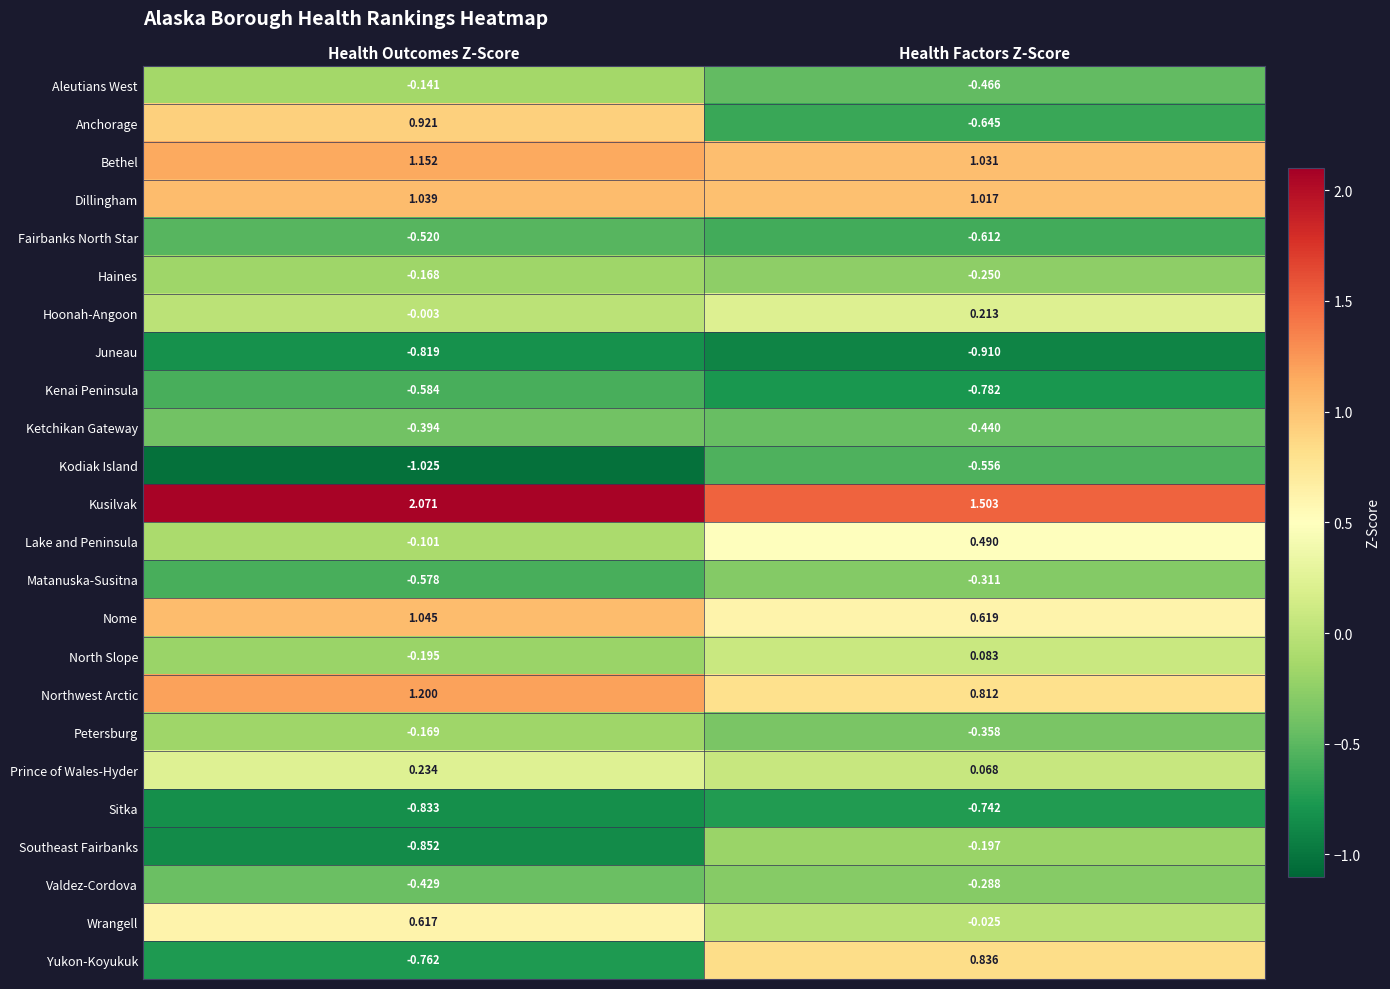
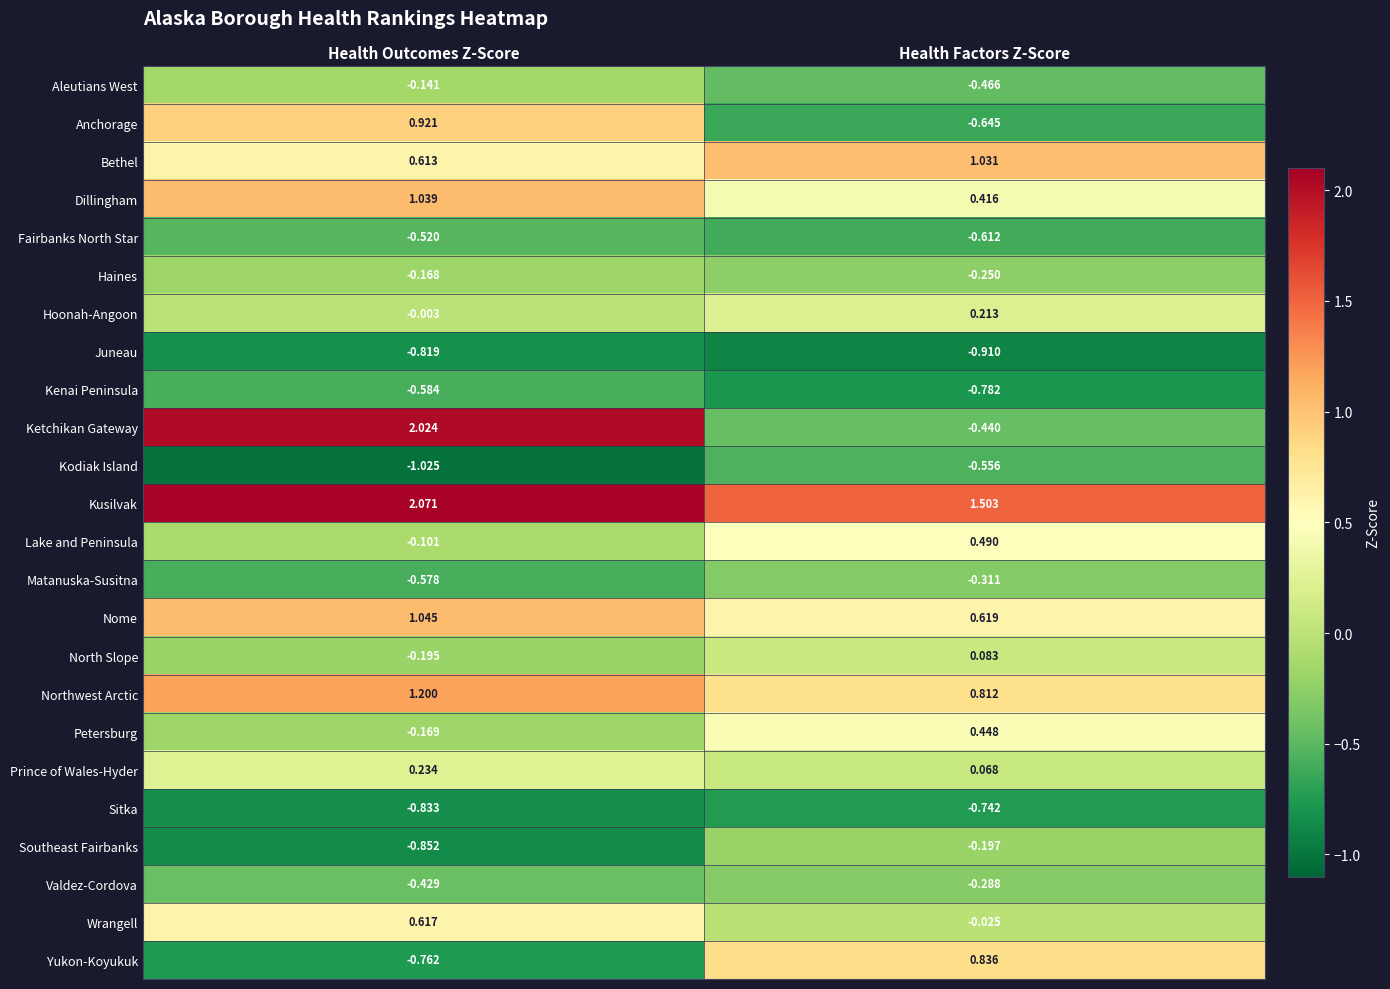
  {
    "Aleutians West": {
      "Health Outcomes Z-Score": -0.141,
      "Health Factors Z-Score": -0.466
    },
    "Anchorage": {
      "Health Outcomes Z-Score": 0.921,
      "Health Factors Z-Score": -0.645
    },
    "Bethel": {
-     "Health Outcomes Z-Score": 1.152,
+     "Health Outcomes Z-Score": 0.613,
      "Health Factors Z-Score": 1.031
    },
    "Dillingham": {
      "Health Outcomes Z-Score": 1.039,
-     "Health Factors Z-Score": 1.017
+     "Health Factors Z-Score": 0.416
    },
    "Fairbanks North Star": {
      "Health Outcomes Z-Score": -0.520,
      "Health Factors Z-Score": -0.612
    },
    "Haines": {
      "Health Outcomes Z-Score": -0.168,
      "Health Factors Z-Score": -0.250
    },
    "Hoonah-Angoon": {
      "Health Outcomes Z-Score": -0.003,
      "Health Factors Z-Score": 0.213
    },
    "Juneau": {
      "Health Outcomes Z-Score": -0.819,
      "Health Factors Z-Score": -0.910
    },
    "Kenai Peninsula": {
      "Health Outcomes Z-Score": -0.584,
      "Health Factors Z-Score": -0.782
    },
    "Ketchikan Gateway": {
-     "Health Outcomes Z-Score": -0.394,
+     "Health Outcomes Z-Score": 2.024,
      "Health Factors Z-Score": -0.440
    },
    "Kodiak Island": {
      "Health Outcomes Z-Score": -1.025,
      "Health Factors Z-Score": -0.556
    },
    "Kusilvak": {
      "Health Outcomes Z-Score": 2.071,
      "Health Factors Z-Score": 1.503
    },
    "Lake and Peninsula": {
      "Health Outcomes Z-Score": -0.101,
      "Health Factors Z-Score": 0.490
    },
    "Matanuska-Susitna": {
      "Health Outcomes Z-Score": -0.578,
      "Health Factors Z-Score": -0.311
    },
    "Nome": {
      "Health Outcomes Z-Score": 1.045,
      "Health Factors Z-Score": 0.619
    },
    "North Slope": {
      "Health Outcomes Z-Score": -0.195,
      "Health Factors Z-Score": 0.083
    },
    "Northwest Arctic": {
      "Health Outcomes Z-Score": 1.200,
      "Health Factors Z-Score": 0.812
    },
    "Petersburg": {
      "Health Outcomes Z-Score": -0.169,
-     "Health Factors Z-Score": -0.358
+     "Health Factors Z-Score": 0.448
    },
    "Prince of Wales-Hyder": {
      "Health Outcomes Z-Score": 0.234,
      "Health Factors Z-Score": 0.068
    },
    "Sitka": {
      "Health Outcomes Z-Score": -0.833,
      "Health Factors Z-Score": -0.742
    },
    "Southeast Fairbanks": {
      "Health Outcomes Z-Score": -0.852,
      "Health Factors Z-Score": -0.197
    },
    "Valdez-Cordova": {
      "Health Outcomes Z-Score": -0.429,
      "Health Factors Z-Score": -0.288
    },
    "Wrangell": {
      "Health Outcomes Z-Score": 0.617,
      "Health Factors Z-Score": -0.025
    },
    "Yukon-Koyukuk": {
      "Health Outcomes Z-Score": -0.762,
      "Health Factors Z-Score": 0.836
    }
  }
